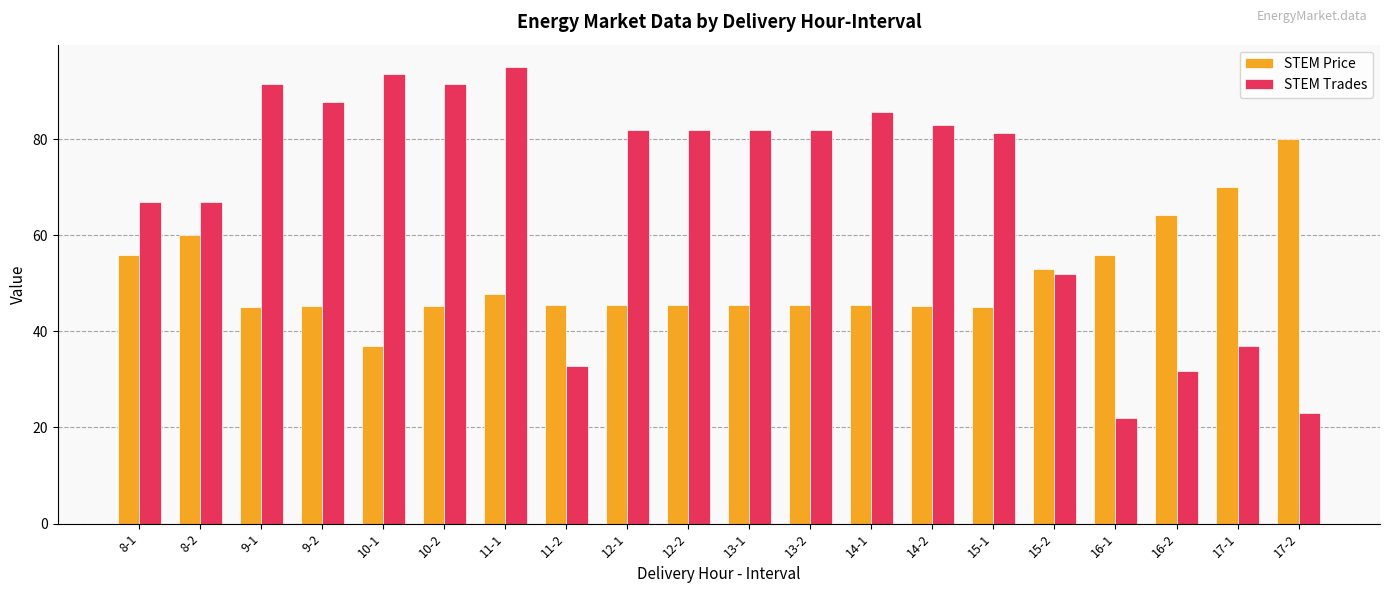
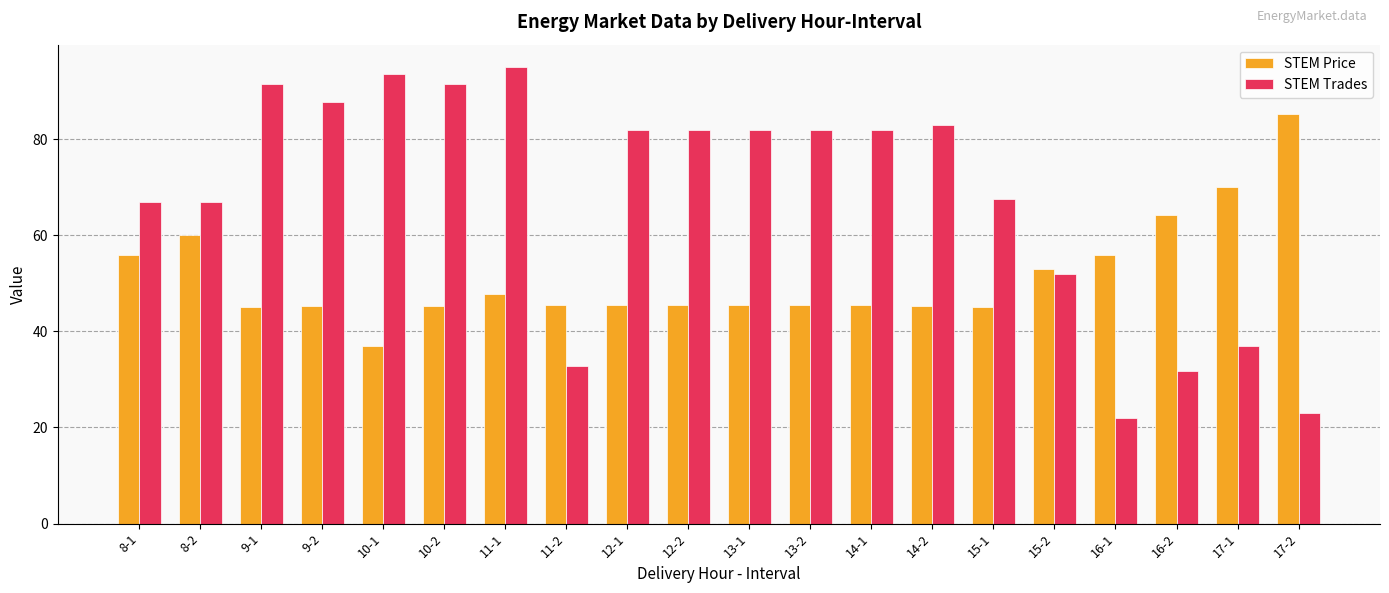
  {
    "STEM Price": {
      "8-1": 56,
      "8-2": 60,
      "9-1": 45,
      "9-2": 45,
      "10-1": 37,
      "10-2": 45,
      "11-1": 48,
      "11-2": 45,
      "12-1": 45,
      "12-2": 45,
      "13-1": 45,
      "13-2": 45,
      "14-1": 45,
      "14-2": 45,
      "15-1": 45,
      "15-2": 53,
      "16-1": 56,
      "16-2": 64,
      "17-1": 70,
-     "17-2": 80
+     "17-2": 85
    },
    "STEM Trades": {
      "8-1": 67,
      "8-2": 67,
      "9-1": 91,
      "9-2": 88,
      "10-1": 94,
      "10-2": 92,
      "11-1": 95,
      "11-2": 33,
      "12-1": 82,
      "12-2": 82,
      "13-1": 82,
      "13-2": 82,
-     "14-1": 86,
+     "14-1": 82,
      "14-2": 83,
-     "15-1": 81,
+     "15-1": 67,
      "15-2": 52,
      "16-1": 22,
      "16-2": 32,
      "17-1": 37,
      "17-2": 23
    }
  }
